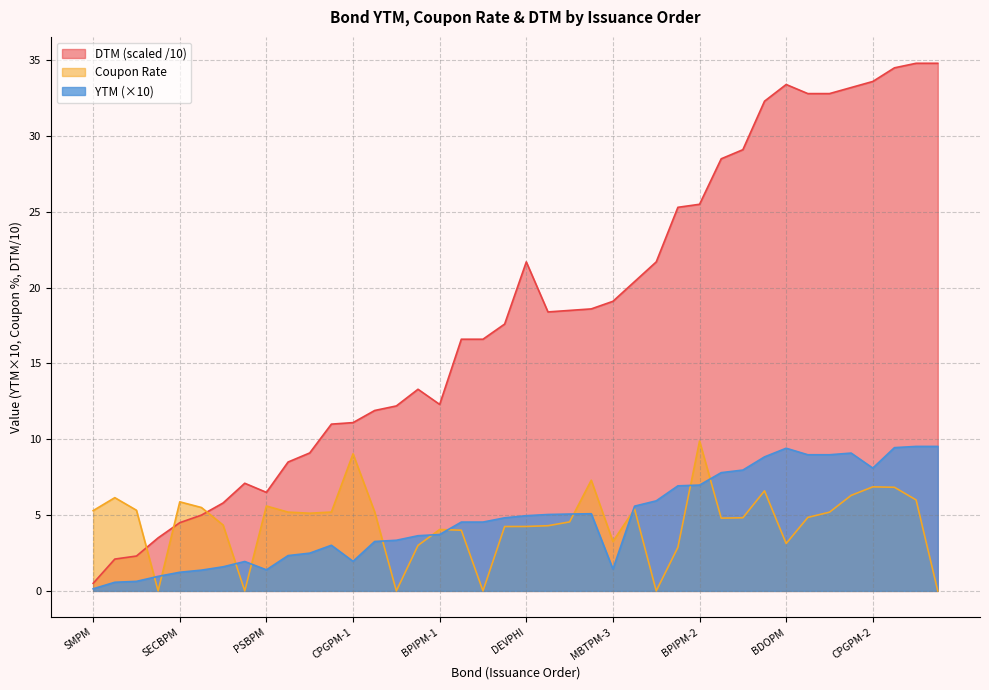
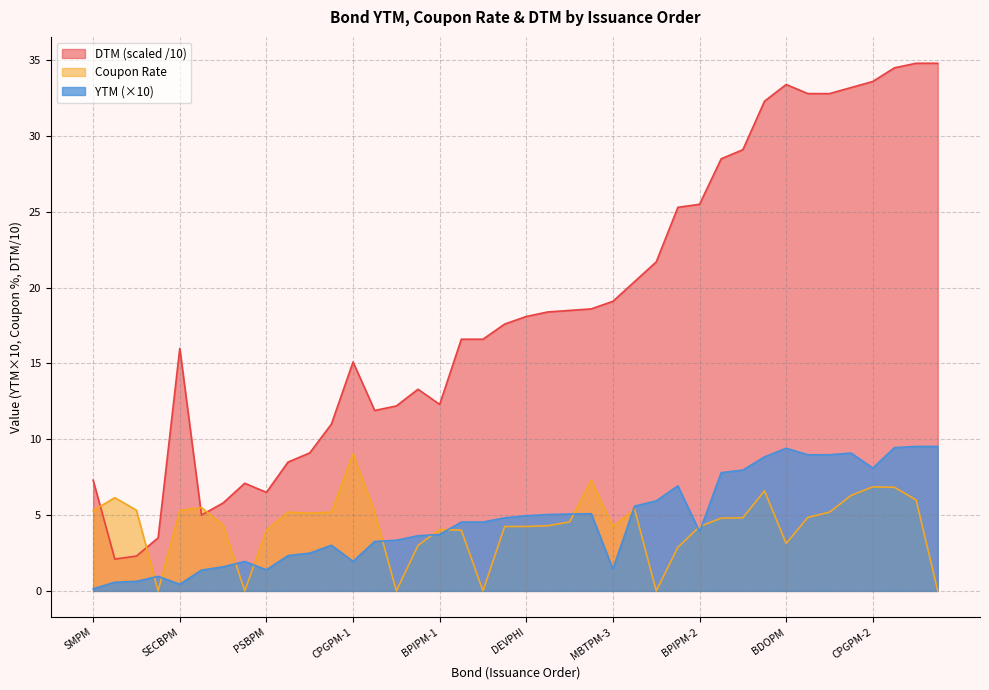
  {
    "DTM (scaled /10)": {
-     "SMPM": 0.5,
-     "SECBPM": 4.5,
+     "SMPM": 7.3,
+     "SECBPM": 16.0,
      "PSBPM": 6.5,
-     "CPGPM-1": 11.1,
+     "CPGPM-1": 15.1,
      "BPIPM-1": 12.3,
-     "DEVPHI": 21.7,
+     "DEVPHI": 18.1,
      "MBTPM-3": 19.1,
      "BPIPM-2": 25.5,
      "BDOPM": 33.4,
      "CPGPM-2": 33.6
    },
    "Coupon Rate": {
      "SMPM": 5.3,
-     "SECBPM": 5.9,
-     "PSBPM": 5.6,
+     "SECBPM": 5.3,
+     "PSBPM": 4.0,
      "CPGPM-1": 9.0,
      "BPIPM-1": 4.1,
      "DEVPHI": 4.3,
-     "MBTPM-3": 3.3,
-     "BPIPM-2": 9.9,
+     "MBTPM-3": 4.3,
+     "BPIPM-2": 4.2,
      "BDOPM": 3.1,
      "CPGPM-2": 6.9
    },
    "YTM (×10)": {
      "SMPM": 0.1,
-     "SECBPM": 1.2,
+     "SECBPM": 0.4,
      "PSBPM": 1.4,
      "CPGPM-1": 2.0,
      "BPIPM-1": 3.7,
      "DEVPHI": 5.0,
      "MBTPM-3": 1.4,
-     "BPIPM-2": 7.0,
+     "BPIPM-2": 3.9,
      "BDOPM": 9.4,
      "CPGPM-2": 8.1
    }
  }
